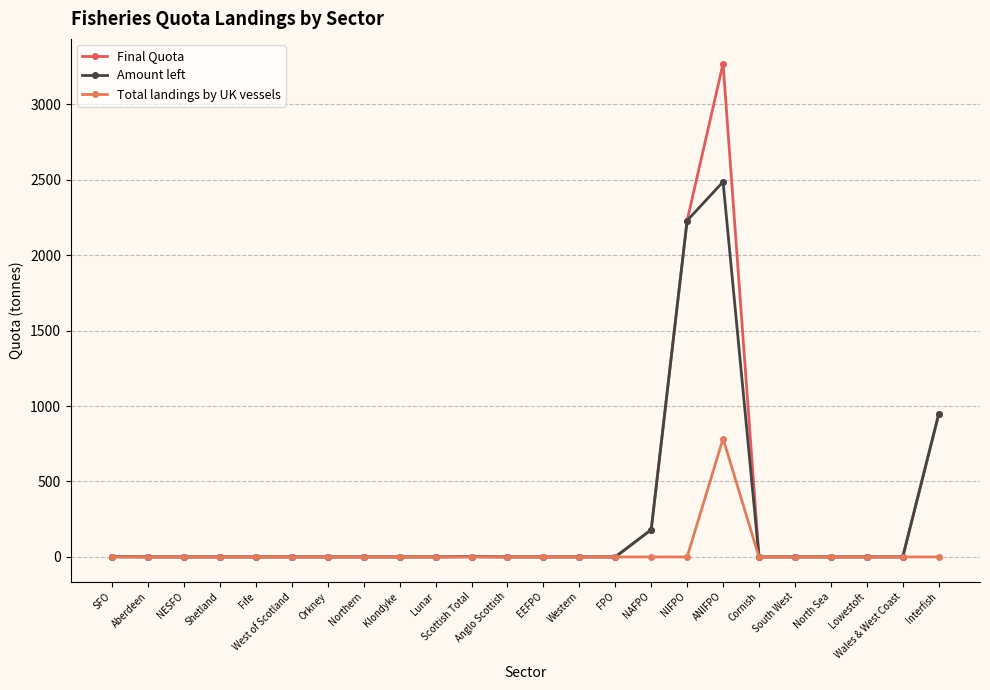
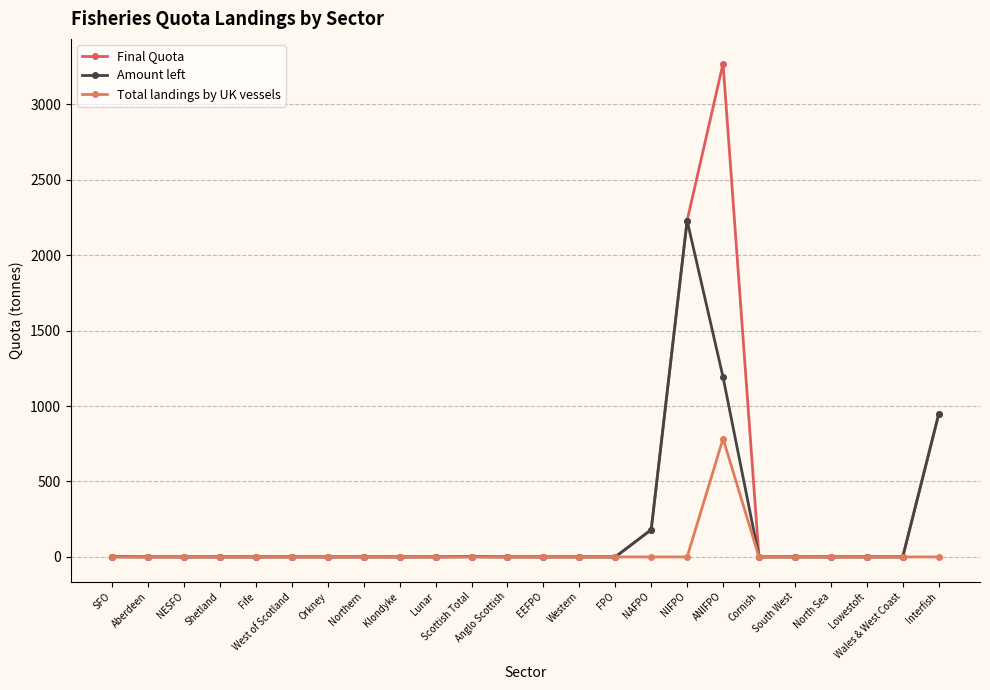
  {
    "Amount left": {
-     "ANIFPO": 2490
+     "ANIFPO": 1190
    }
  }
